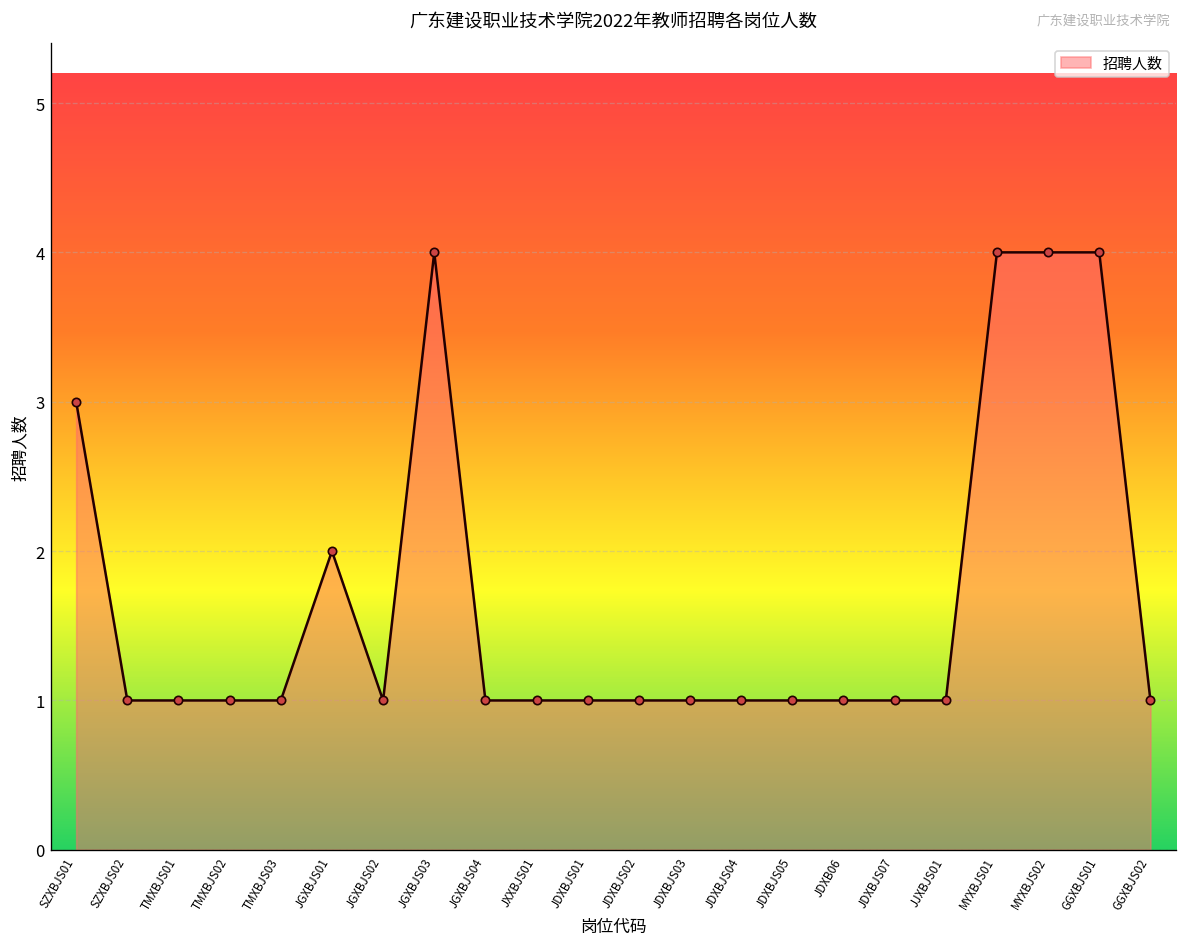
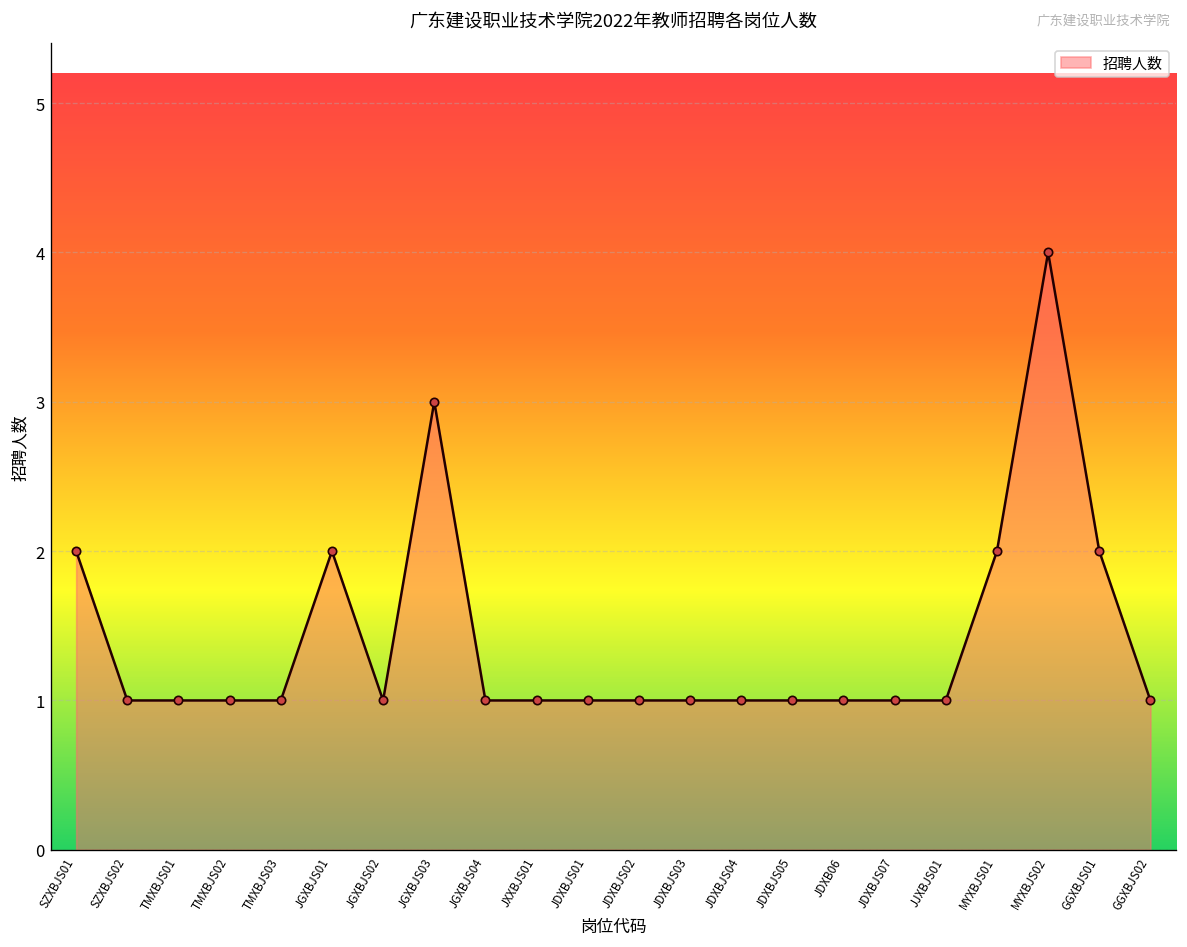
  {
-   "SZXBJS01": 3,
+   "SZXBJS01": 2,
    "SZXBJS02": 1,
    "TMXBJS01": 1,
    "TMXBJS02": 1,
    "TMXBJS03": 1,
    "JGXBJS01": 2,
    "JGXBJS02": 1,
-   "JGXBJS03": 4,
+   "JGXBJS03": 3,
    "JGXBJS04": 1,
    "JXXBJS01": 1,
    "JDXBJS01": 1,
    "JDXBJS02": 1,
    "JDXBJS03": 1,
    "JDXBJS04": 1,
    "JDXBJS05": 1,
    "JDXB06": 1,
    "JDXBJS07": 1,
    "JJXBJS01": 1,
-   "MYXBJS01": 4,
+   "MYXBJS01": 2,
    "MYXBJS02": 4,
-   "GGXBJS01": 4,
+   "GGXBJS01": 2,
    "GGXBJS02": 1
  }
